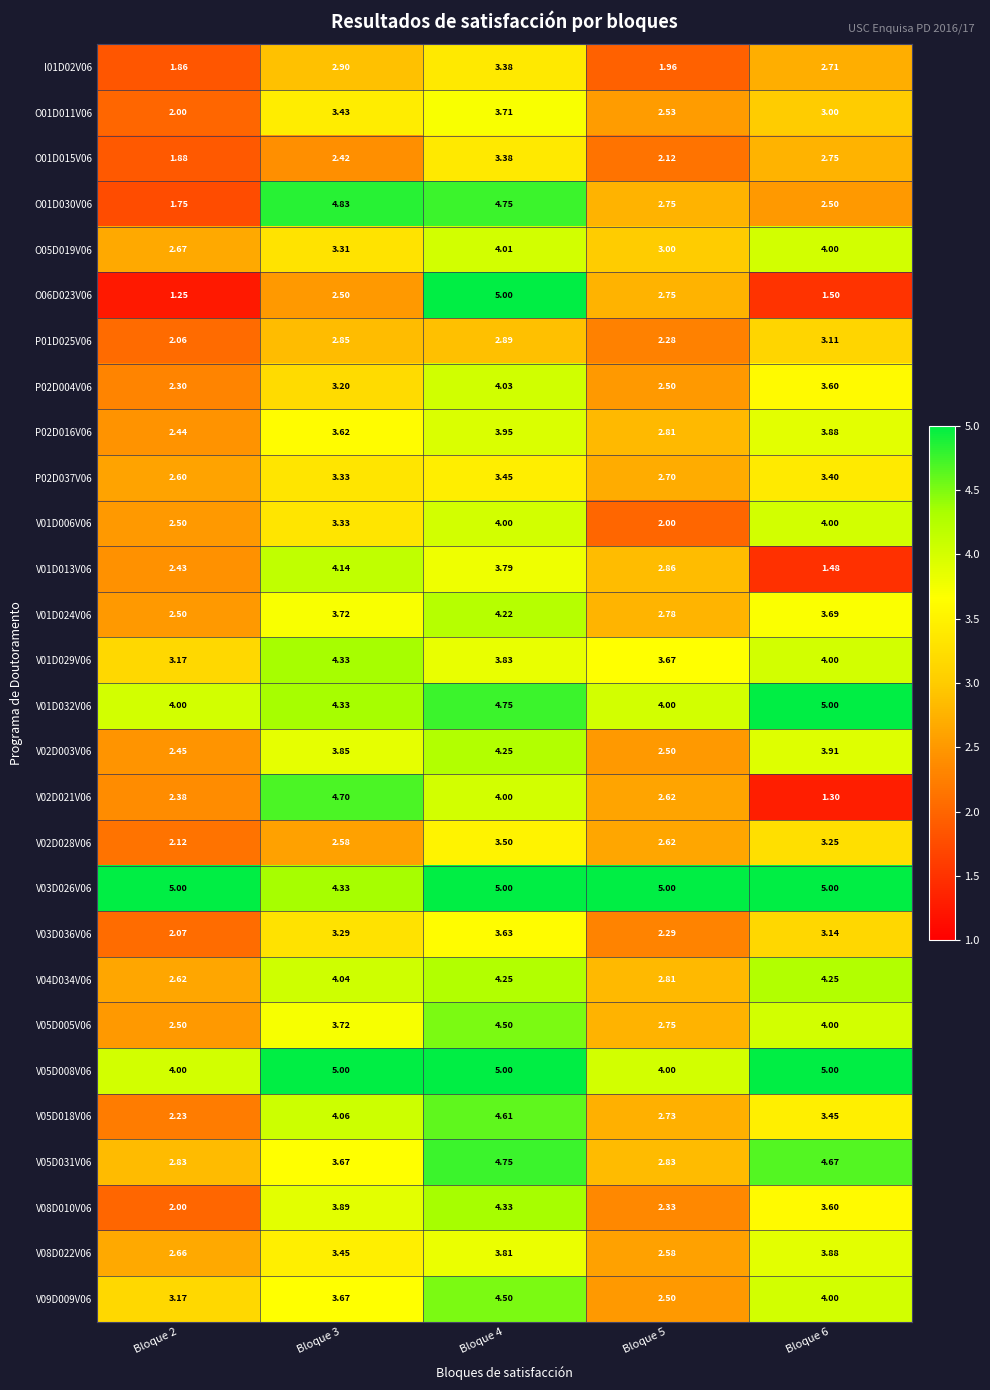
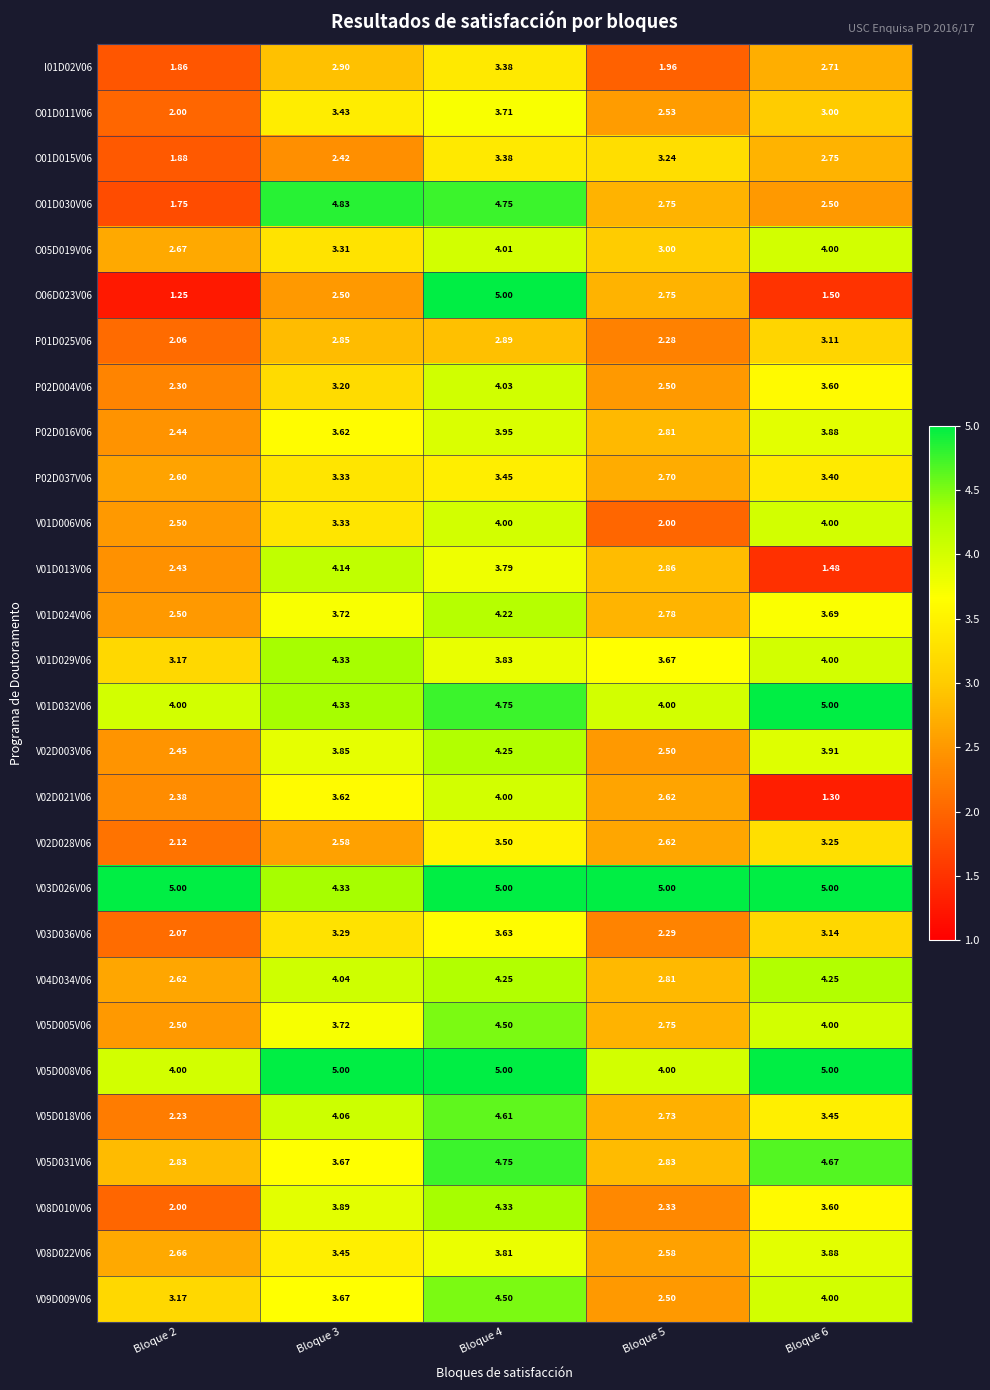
  {
    "I01D02V06": {
      "Bloque 2": 1.86,
      "Bloque 3": 2.90,
      "Bloque 4": 3.38,
      "Bloque 5": 1.96,
      "Bloque 6": 2.71
    },
    "O01D011V06": {
      "Bloque 2": 2.00,
      "Bloque 3": 3.43,
      "Bloque 4": 3.71,
      "Bloque 5": 2.53,
      "Bloque 6": 3.00
    },
    "O01D015V06": {
      "Bloque 2": 1.88,
      "Bloque 3": 2.42,
      "Bloque 4": 3.38,
-     "Bloque 5": 2.12,
+     "Bloque 5": 3.24,
      "Bloque 6": 2.75
    },
    "O01D030V06": {
      "Bloque 2": 1.75,
      "Bloque 3": 4.83,
      "Bloque 4": 4.75,
      "Bloque 5": 2.75,
      "Bloque 6": 2.50
    },
    "O05D019V06": {
      "Bloque 2": 2.67,
      "Bloque 3": 3.31,
      "Bloque 4": 4.01,
      "Bloque 5": 3.00,
      "Bloque 6": 4.00
    },
    "O06D023V06": {
      "Bloque 2": 1.25,
      "Bloque 3": 2.50,
      "Bloque 4": 5.00,
      "Bloque 5": 2.75,
      "Bloque 6": 1.50
    },
    "P01D025V06": {
      "Bloque 2": 2.06,
      "Bloque 3": 2.85,
      "Bloque 4": 2.89,
      "Bloque 5": 2.28,
      "Bloque 6": 3.11
    },
    "P02D004V06": {
      "Bloque 2": 2.30,
      "Bloque 3": 3.20,
      "Bloque 4": 4.03,
      "Bloque 5": 2.50,
      "Bloque 6": 3.60
    },
    "P02D016V06": {
      "Bloque 2": 2.44,
      "Bloque 3": 3.62,
      "Bloque 4": 3.95,
      "Bloque 5": 2.81,
      "Bloque 6": 3.88
    },
    "P02D037V06": {
      "Bloque 2": 2.60,
      "Bloque 3": 3.33,
      "Bloque 4": 3.45,
      "Bloque 5": 2.70,
      "Bloque 6": 3.40
    },
    "V01D006V06": {
      "Bloque 2": 2.50,
      "Bloque 3": 3.33,
      "Bloque 4": 4.00,
      "Bloque 5": 2.00,
      "Bloque 6": 4.00
    },
    "V01D013V06": {
      "Bloque 2": 2.43,
      "Bloque 3": 4.14,
      "Bloque 4": 3.79,
      "Bloque 5": 2.86,
      "Bloque 6": 1.48
    },
    "V01D024V06": {
      "Bloque 2": 2.50,
      "Bloque 3": 3.72,
      "Bloque 4": 4.22,
      "Bloque 5": 2.78,
      "Bloque 6": 3.69
    },
    "V01D029V06": {
      "Bloque 2": 3.17,
      "Bloque 3": 4.33,
      "Bloque 4": 3.83,
      "Bloque 5": 3.67,
      "Bloque 6": 4.00
    },
    "V01D032V06": {
      "Bloque 2": 4.00,
      "Bloque 3": 4.33,
      "Bloque 4": 4.75,
      "Bloque 5": 4.00,
      "Bloque 6": 5.00
    },
    "V02D003V06": {
      "Bloque 2": 2.45,
      "Bloque 3": 3.85,
      "Bloque 4": 4.25,
      "Bloque 5": 2.50,
      "Bloque 6": 3.91
    },
    "V02D021V06": {
      "Bloque 2": 2.38,
-     "Bloque 3": 4.70,
+     "Bloque 3": 3.62,
      "Bloque 4": 4.00,
      "Bloque 5": 2.62,
      "Bloque 6": 1.30
    },
    "V02D028V06": {
      "Bloque 2": 2.12,
      "Bloque 3": 2.58,
      "Bloque 4": 3.50,
      "Bloque 5": 2.62,
      "Bloque 6": 3.25
    },
    "V03D026V06": {
      "Bloque 2": 5.00,
      "Bloque 3": 4.33,
      "Bloque 4": 5.00,
      "Bloque 5": 5.00,
      "Bloque 6": 5.00
    },
    "V03D036V06": {
      "Bloque 2": 2.07,
      "Bloque 3": 3.29,
      "Bloque 4": 3.63,
      "Bloque 5": 2.29,
      "Bloque 6": 3.14
    },
    "V04D034V06": {
      "Bloque 2": 2.62,
      "Bloque 3": 4.04,
      "Bloque 4": 4.25,
      "Bloque 5": 2.81,
      "Bloque 6": 4.25
    },
    "V05D005V06": {
      "Bloque 2": 2.50,
      "Bloque 3": 3.72,
      "Bloque 4": 4.50,
      "Bloque 5": 2.75,
      "Bloque 6": 4.00
    },
    "V05D008V06": {
      "Bloque 2": 4.00,
      "Bloque 3": 5.00,
      "Bloque 4": 5.00,
      "Bloque 5": 4.00,
      "Bloque 6": 5.00
    },
    "V05D018V06": {
      "Bloque 2": 2.23,
      "Bloque 3": 4.06,
      "Bloque 4": 4.61,
      "Bloque 5": 2.73,
      "Bloque 6": 3.45
    },
    "V05D031V06": {
      "Bloque 2": 2.83,
      "Bloque 3": 3.67,
      "Bloque 4": 4.75,
      "Bloque 5": 2.83,
      "Bloque 6": 4.67
    },
    "V08D010V06": {
      "Bloque 2": 2.00,
      "Bloque 3": 3.89,
      "Bloque 4": 4.33,
      "Bloque 5": 2.33,
      "Bloque 6": 3.60
    },
    "V08D022V06": {
      "Bloque 2": 2.66,
      "Bloque 3": 3.45,
      "Bloque 4": 3.81,
      "Bloque 5": 2.58,
      "Bloque 6": 3.88
    },
    "V09D009V06": {
      "Bloque 2": 3.17,
      "Bloque 3": 3.67,
      "Bloque 4": 4.50,
      "Bloque 5": 2.50,
      "Bloque 6": 4.00
    }
  }
